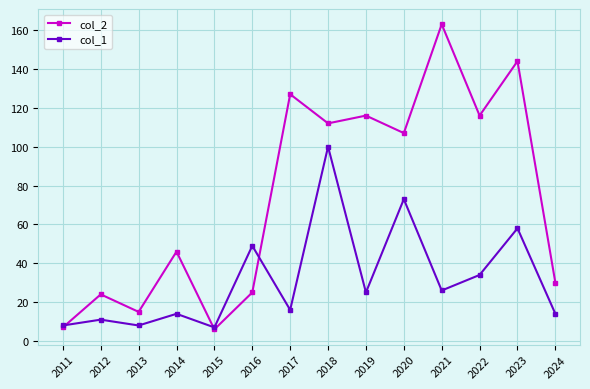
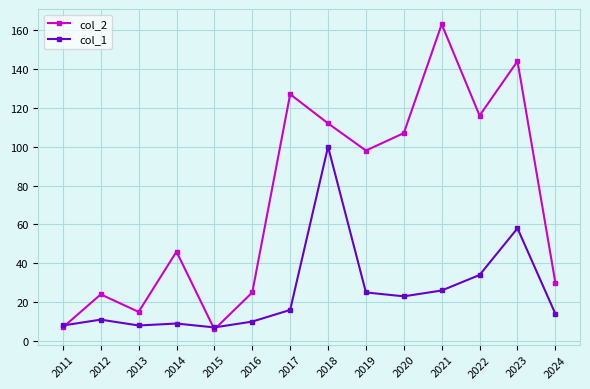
  {
    "col_2": {
      "2012": 24,
      "2013": 15,
      "2014": 46,
      "2016": 25,
      "2017": 127,
      "2018": 112,
-     "2019": 116,
+     "2019": 98,
      "2020": 107,
      "2021": 163,
      "2022": 116,
      "2023": 144,
      "2024": 30
    },
    "col_1": {
      "2012": 11,
      "2013": 8,
-     "2014": 14,
-     "2016": 49,
+     "2014": 9,
+     "2016": 10,
      "2017": 16,
      "2018": 100,
      "2019": 25,
-     "2020": 73,
+     "2020": 23,
      "2021": 26,
      "2022": 34,
      "2023": 58,
      "2024": 14
    }
  }
